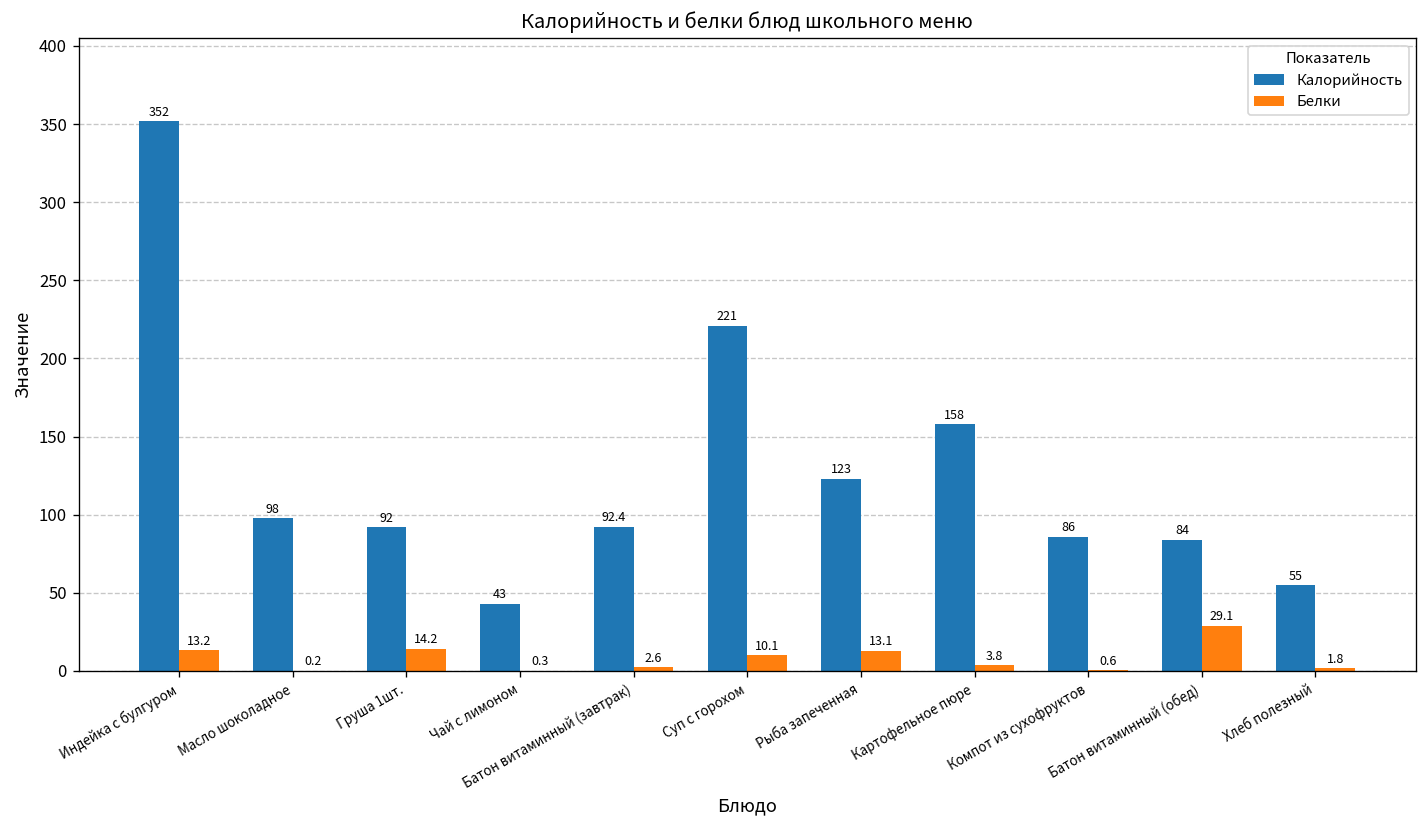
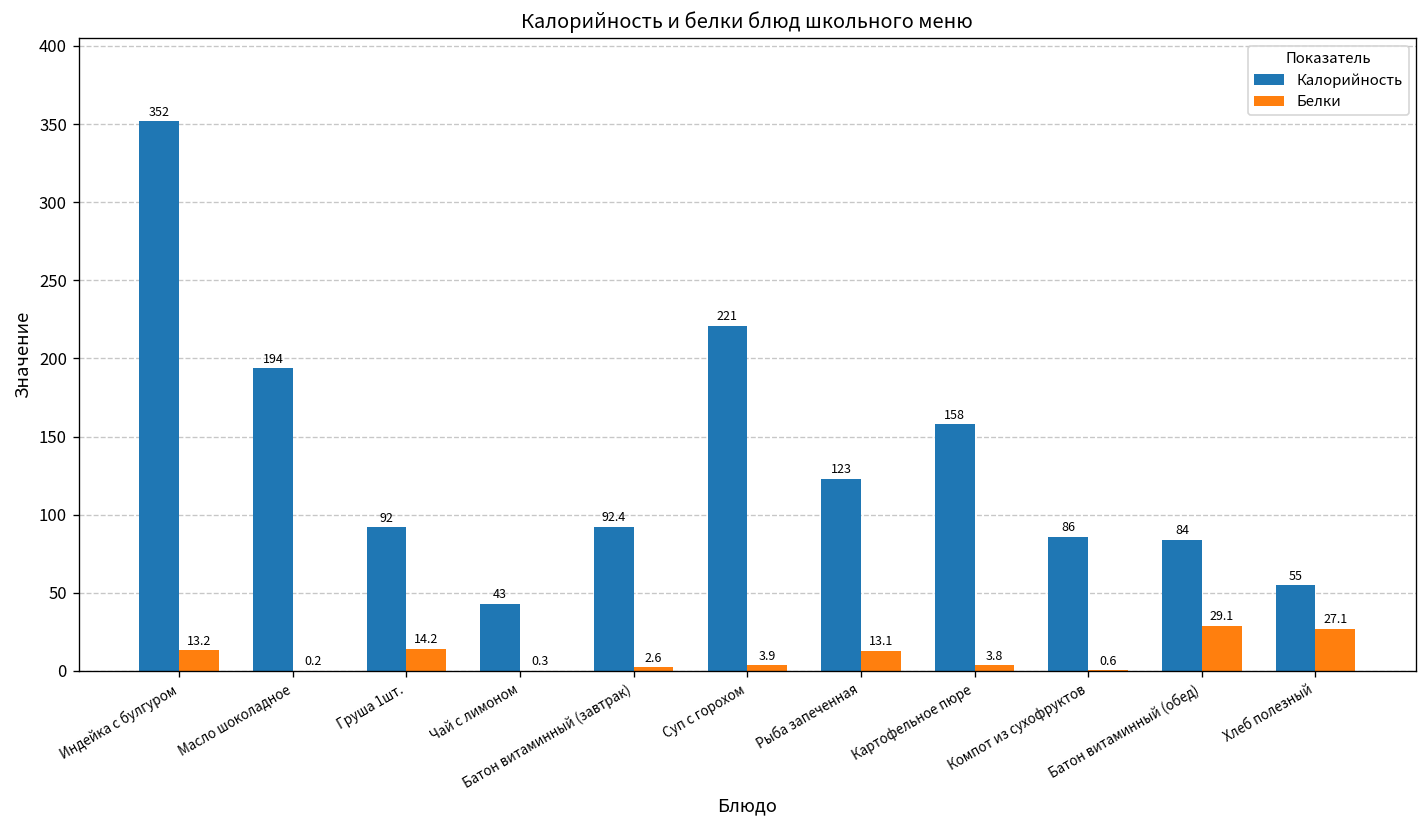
  {
    "Калорийность": {
      "Индейка с булгуром": 352,
-     "Масло шоколадное": 98,
+     "Масло шоколадное": 194,
      "Груша 1шт.": 92,
      "Чай с лимоном": 43,
      "Батон витаминный (завтрак)": 92.4,
      "Суп с горохом": 221,
      "Рыба запеченная": 123,
      "Картофельное пюре": 158,
      "Компот из сухофруктов": 86,
      "Батон витаминный (обед)": 84,
      "Хлеб полезный": 55
    },
    "Белки": {
      "Индейка с булгуром": 13.2,
      "Масло шоколадное": 0.2,
      "Груша 1шт.": 14.2,
      "Чай с лимоном": 0.3,
      "Батон витаминный (завтрак)": 2.6,
-     "Суп с горохом": 10.1,
+     "Суп с горохом": 3.9,
      "Рыба запеченная": 13.1,
      "Картофельное пюре": 3.8,
      "Компот из сухофруктов": 0.6,
      "Батон витаминный (обед)": 29.1,
-     "Хлеб полезный": 1.8
+     "Хлеб полезный": 27.1
    }
  }
